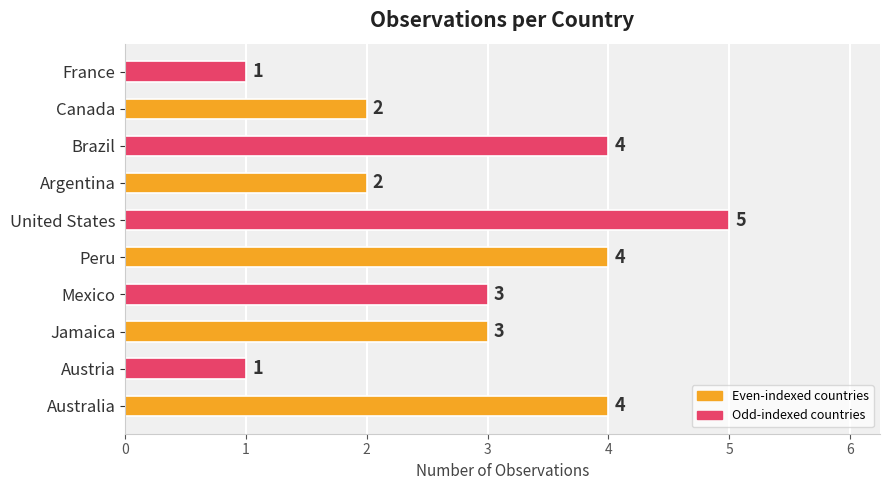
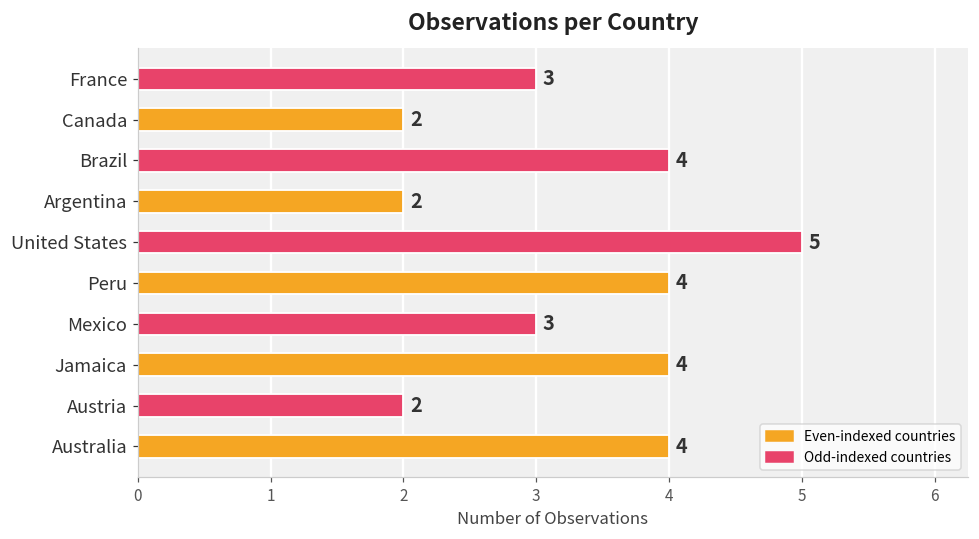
  {
-   "France": 1,
+   "France": 3,
    "Canada": 2,
    "Brazil": 4,
    "Argentina": 2,
    "United States": 5,
    "Peru": 4,
    "Mexico": 3,
-   "Jamaica": 3,
-   "Austria": 1,
+   "Jamaica": 4,
+   "Austria": 2,
    "Australia": 4
  }
